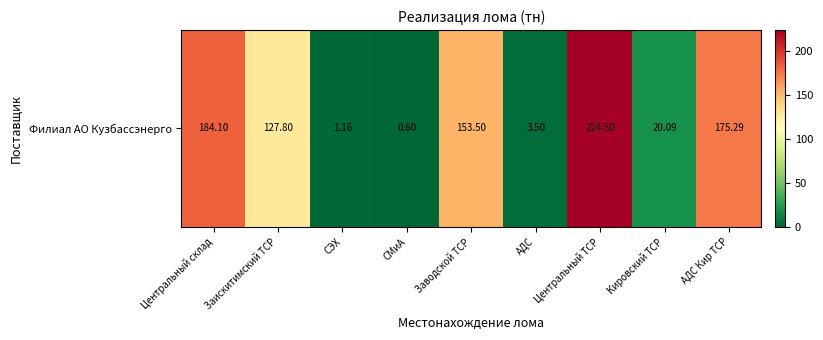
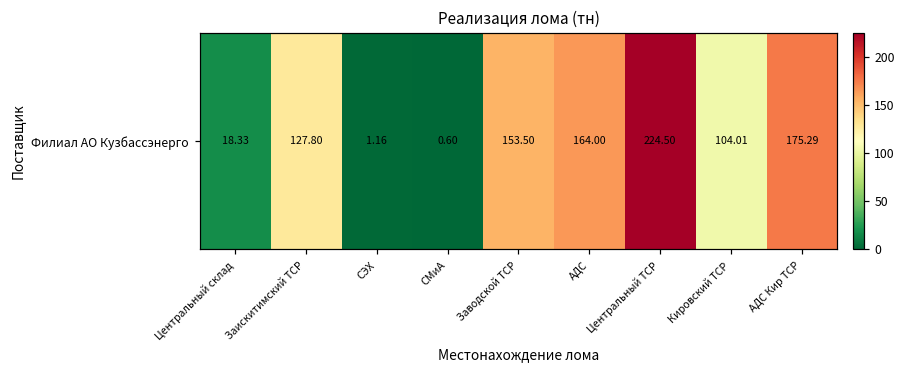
  {
    "Филиал АО Кузбассэнерго": {
-     "Центральный склад": 184.10,
-     "АДС": 3.50,
-     "Кировский ТСР": 20.09
+     "Центральный склад": 18.33,
+     "АДС": 164.00,
+     "Кировский ТСР": 104.01
    }
  }
